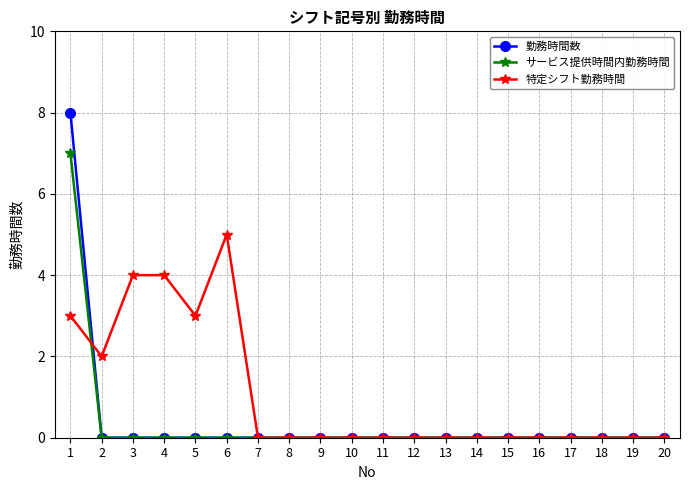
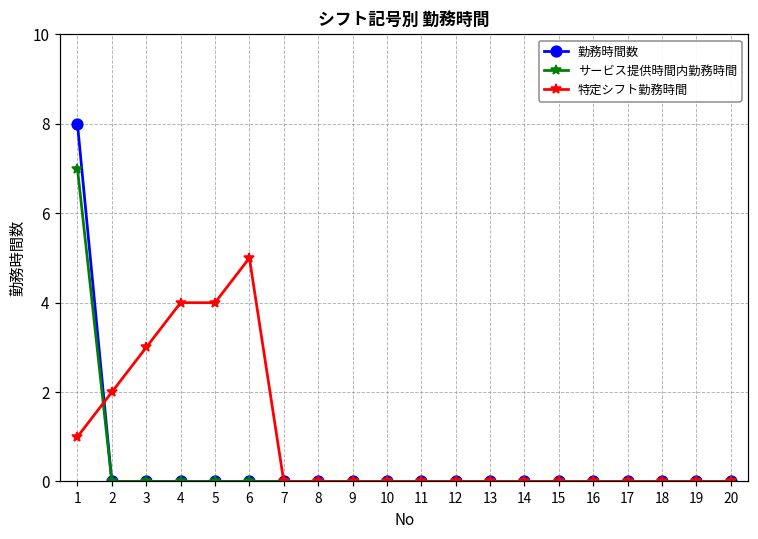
  {
    "勤務時間数": {
      "1": 8
    },
    "サービス提供時間内勤務時間": {
      "1": 7
    },
    "特定シフト勤務時間": {
-     "1": 3,
+     "1": 1,
      "2": 2,
-     "3": 4,
+     "3": 3,
      "4": 4,
-     "5": 3,
+     "5": 4,
      "6": 5
    }
  }
